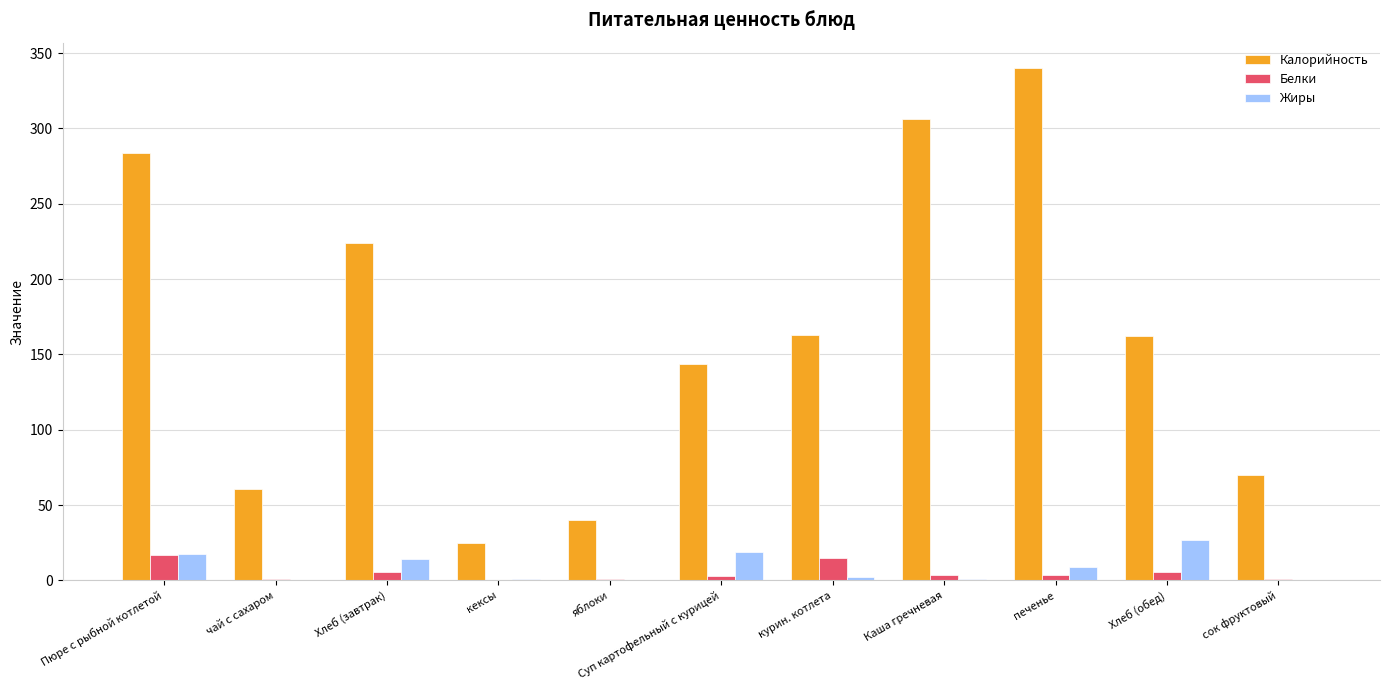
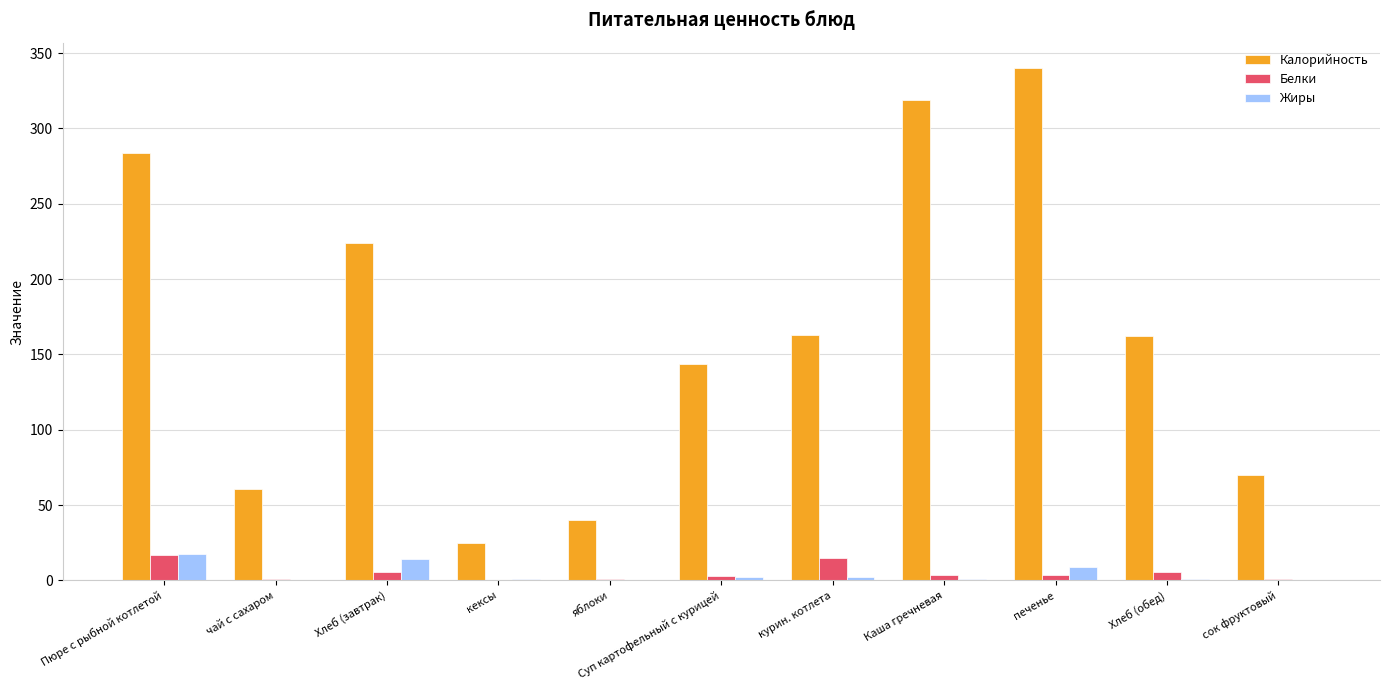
  {
    "Калорийность": {
      "Пюре с рыбной котлетой": 284,
      "чай с сахаром": 61,
      "Хлеб (завтрак)": 224,
      "кексы": 25,
      "яблоки": 40,
      "Суп картофельный с курицей": 144,
      "курин. котлета": 163,
-     "Каша гречневая": 306,
+     "Каша гречневая": 319,
      "печенье": 340,
      "Хлеб (обед)": 162,
      "сок фруктовый": 70
    },
    "Белки": {
      "Пюре с рыбной котлетой": 17,
      "Хлеб (завтрак)": 6,
      "Суп картофельный с курицей": 3,
      "курин. котлета": 15,
      "Каша гречневая": 3,
      "печенье": 3,
      "Хлеб (обед)": 6
    },
    "Жиры": {
      "Пюре с рыбной котлетой": 17,
      "чай с сахаром": 0,
      "Хлеб (завтрак)": 14,
-     "Суп картофельный с курицей": 19,
+     "Суп картофельный с курицей": 2,
      "курин. котлета": 2,
      "печенье": 9,
-     "Хлеб (обед)": 27,
+     "Хлеб (обед)": 1,
      "сок фруктовый": 0
    }
  }
